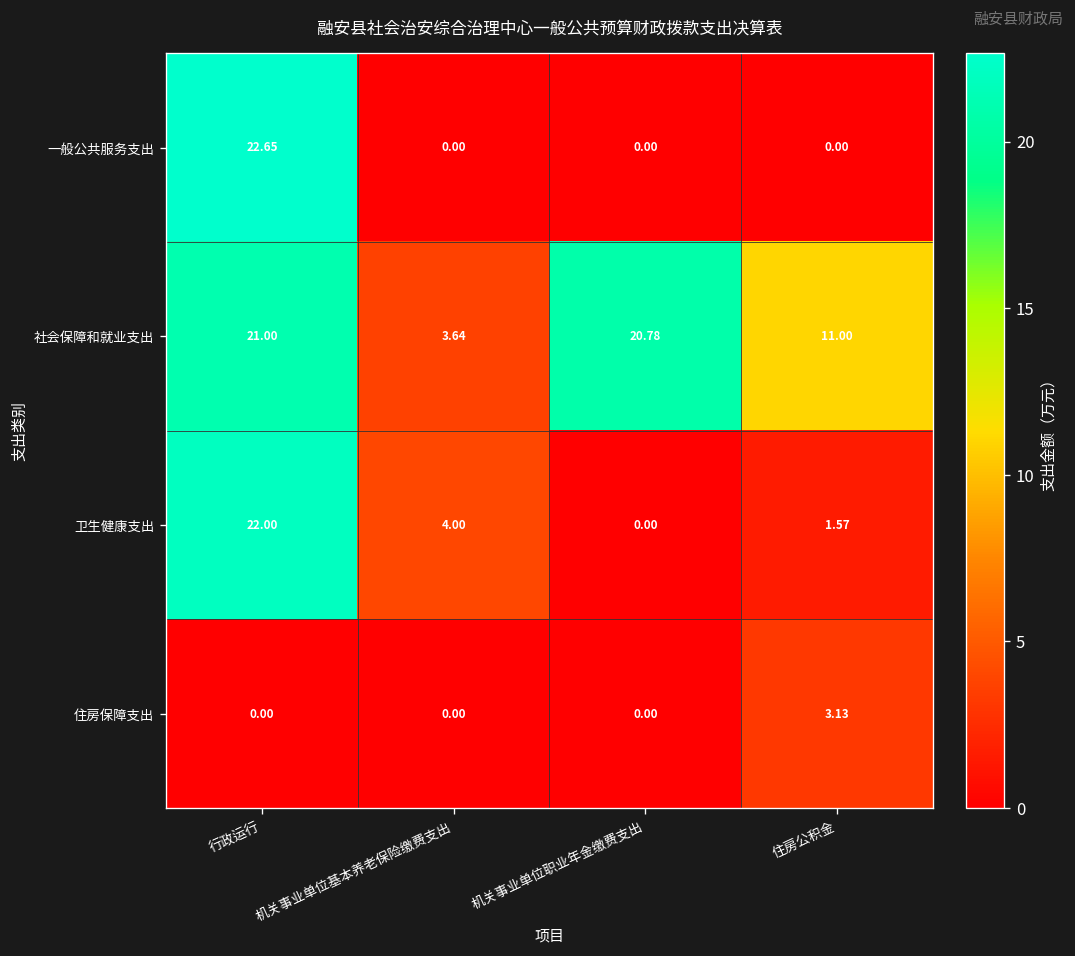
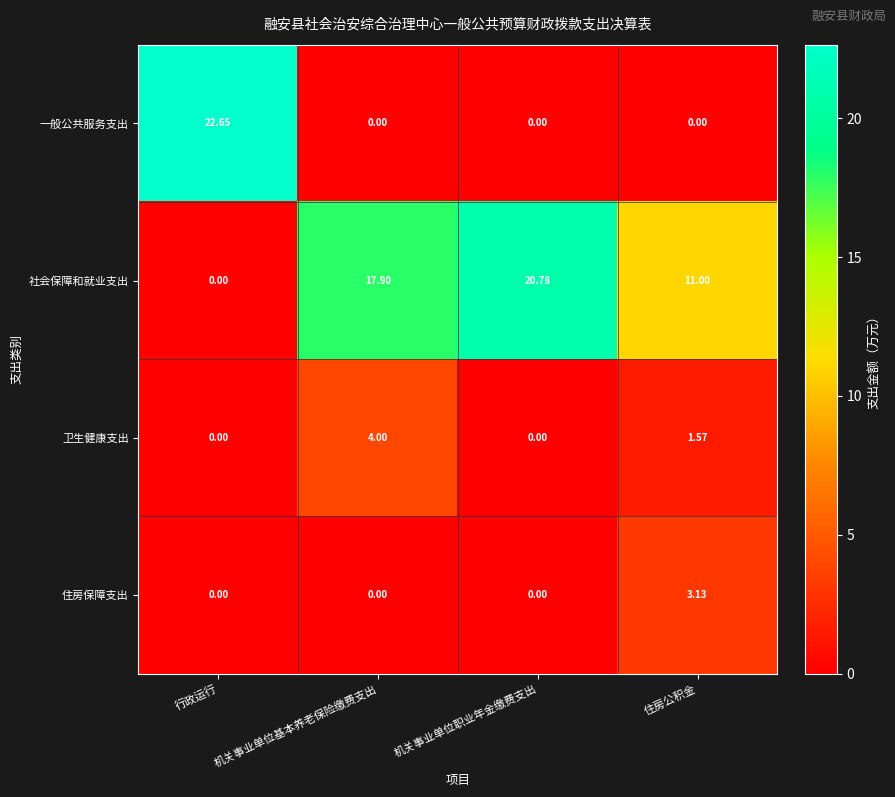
  {
    "一般公共服务支出": {
      "行政运行": 22.65,
      "机关事业单位基本养老保险缴费支出": 0.00,
      "机关事业单位职业年金缴费支出": 0.00,
      "住房公积金": 0.00
    },
    "社会保障和就业支出": {
-     "行政运行": 21.00,
-     "机关事业单位基本养老保险缴费支出": 3.64,
+     "行政运行": 0.00,
+     "机关事业单位基本养老保险缴费支出": 17.90,
      "机关事业单位职业年金缴费支出": 20.78,
      "住房公积金": 11.00
    },
    "卫生健康支出": {
-     "行政运行": 22.00,
+     "行政运行": 0.00,
      "机关事业单位基本养老保险缴费支出": 4.00,
      "机关事业单位职业年金缴费支出": 0.00,
      "住房公积金": 1.57
    },
    "住房保障支出": {
      "行政运行": 0.00,
      "机关事业单位基本养老保险缴费支出": 0.00,
      "机关事业单位职业年金缴费支出": 0.00,
      "住房公积金": 3.13
    }
  }
